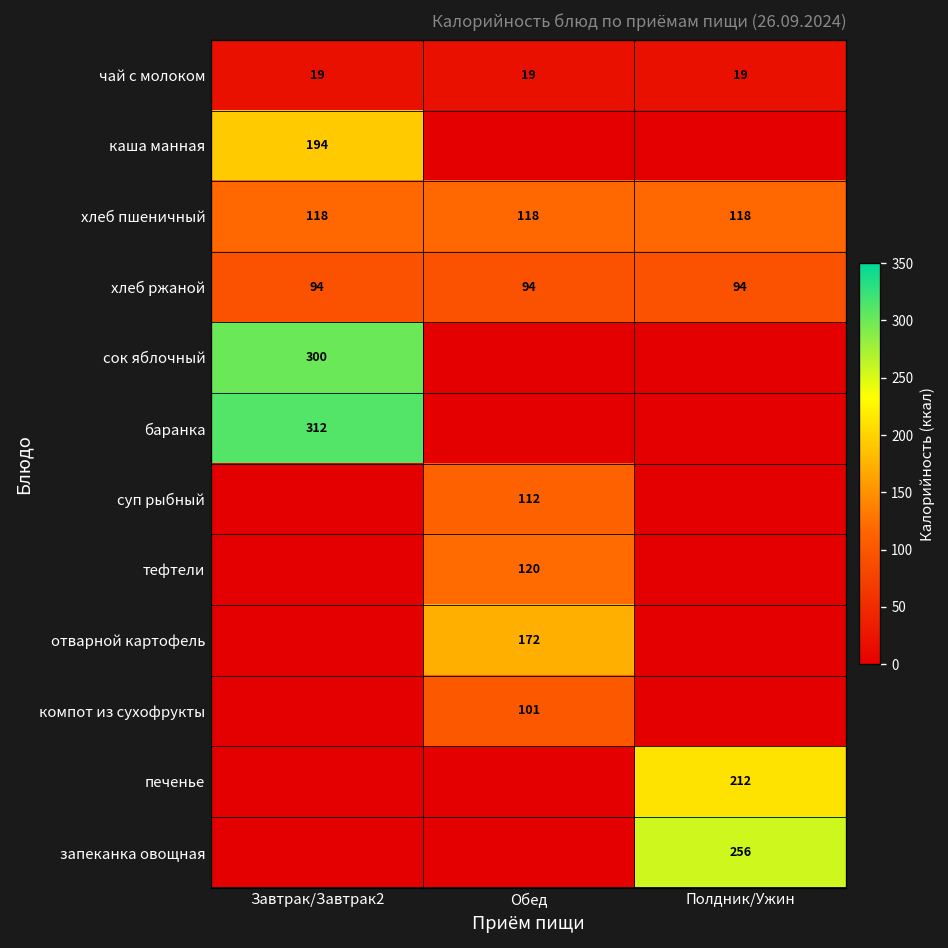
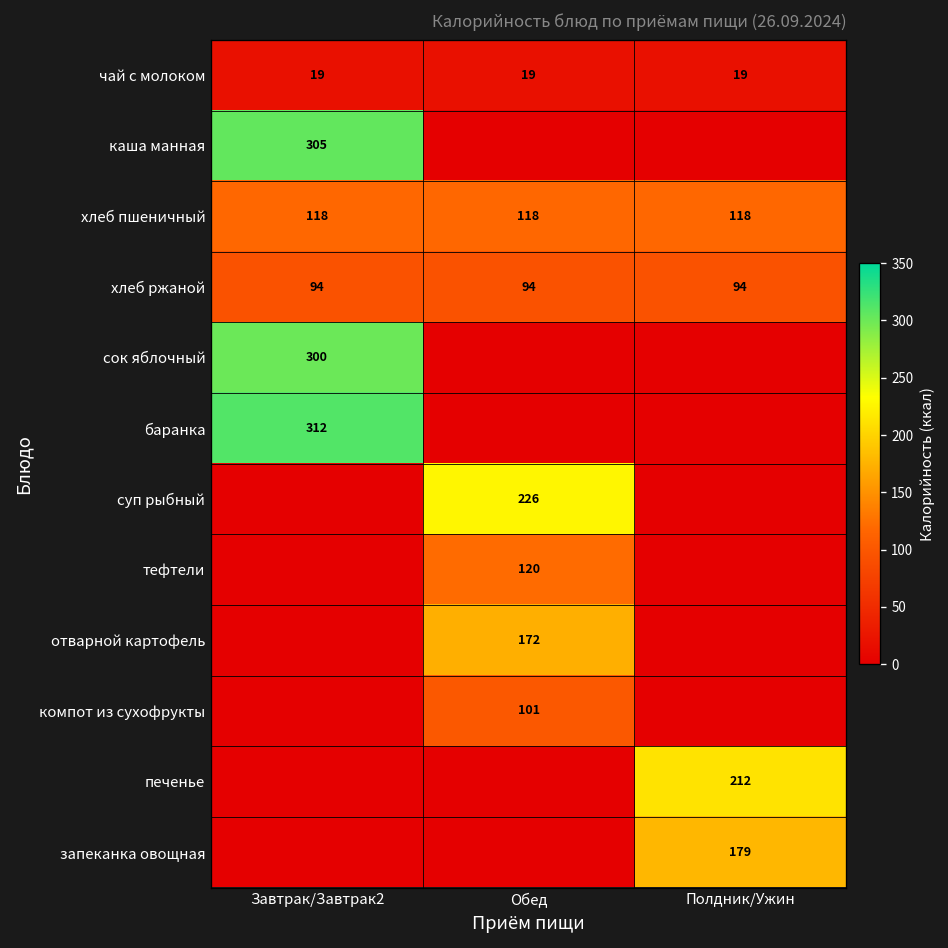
  {
    "чай с молоком": {
      "Завтрак/Завтрак2": 19,
      "Обед": 19,
      "Полдник/Ужин": 19
    },
    "каша манная": {
-     "Завтрак/Завтрак2": 194
+     "Завтрак/Завтрак2": 305
    },
    "хлеб пшеничный": {
      "Завтрак/Завтрак2": 118,
      "Обед": 118,
      "Полдник/Ужин": 118
    },
    "хлеб ржаной": {
      "Завтрак/Завтрак2": 94,
      "Обед": 94,
      "Полдник/Ужин": 94
    },
    "сок яблочный": {
      "Завтрак/Завтрак2": 300
    },
    "баранка": {
      "Завтрак/Завтрак2": 312
    },
    "суп рыбный": {
-     "Обед": 112
+     "Обед": 226
    },
    "тефтели": {
      "Обед": 120
    },
    "отварной картофель": {
      "Обед": 172
    },
    "компот из сухофрукты": {
      "Обед": 101
    },
    "печенье": {
      "Полдник/Ужин": 212
    },
    "запеканка овощная": {
-     "Полдник/Ужин": 256
+     "Полдник/Ужин": 179
    }
  }
